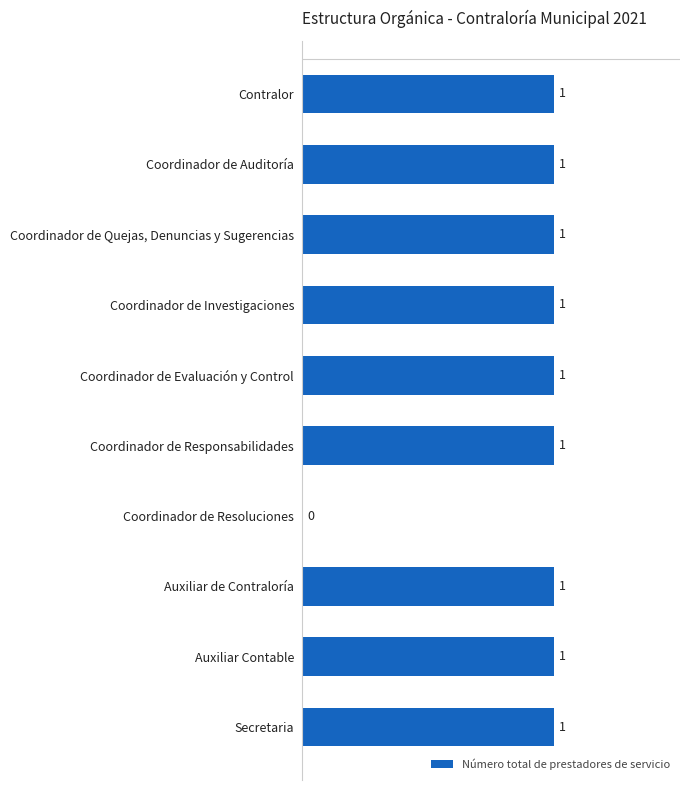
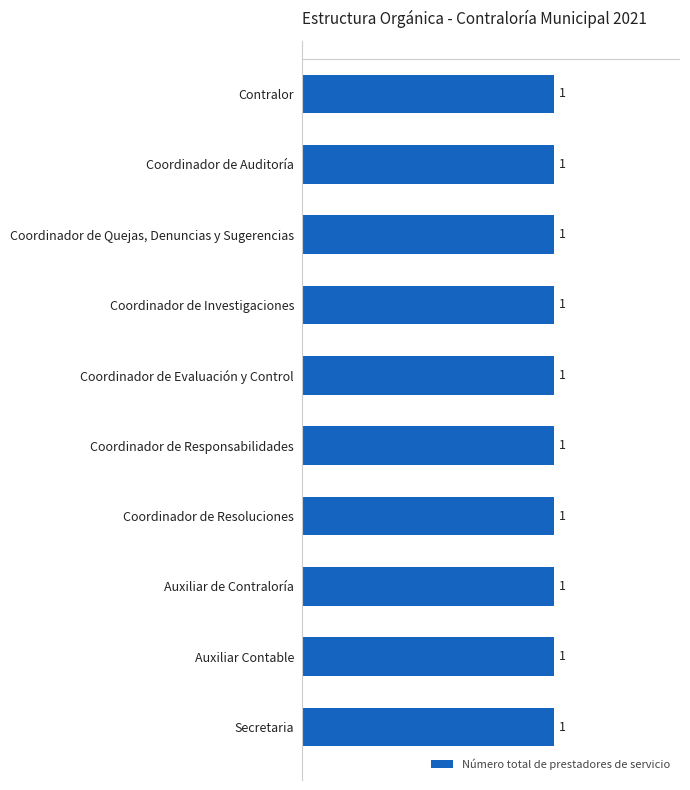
  {
    "Contralor": 1,
    "Coordinador de Auditoría": 1,
    "Coordinador de Quejas, Denuncias y Sugerencias": 1,
    "Coordinador de Investigaciones": 1,
    "Coordinador de Evaluación y Control": 1,
    "Coordinador de Responsabilidades": 1,
-   "Coordinador de Resoluciones": 0,
+   "Coordinador de Resoluciones": 1,
    "Auxiliar de Contraloría": 1,
    "Auxiliar Contable": 1,
    "Secretaria": 1
  }
